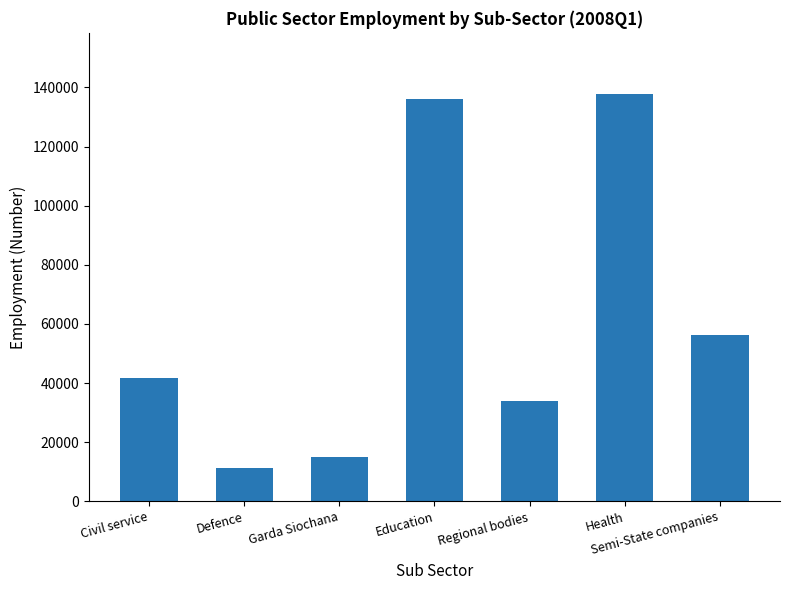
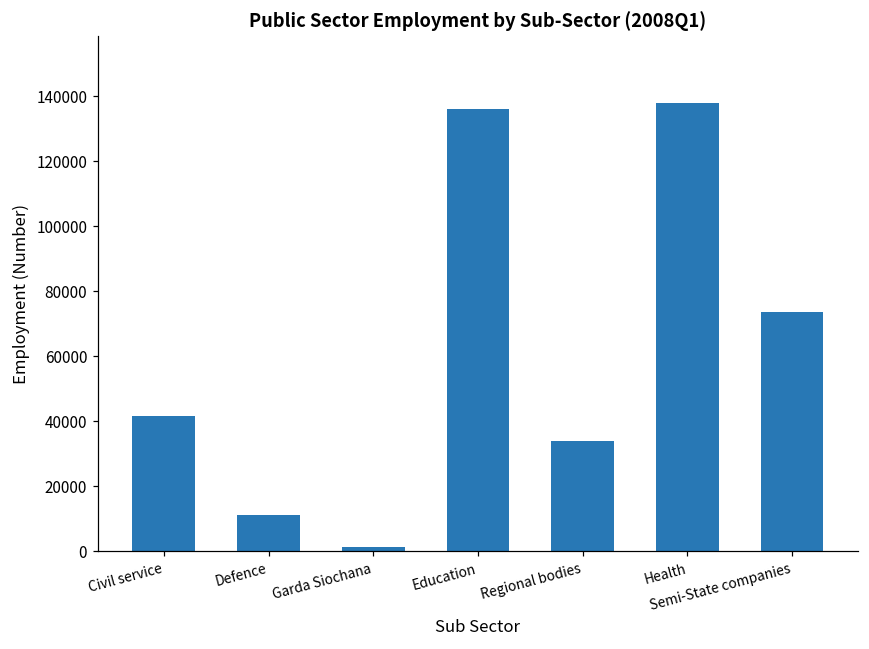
  {
    "Civil service": 42000,
    "Defence": 11000,
-   "Garda Siochana": 15000,
+   "Garda Siochana": 1000,
    "Education": 136000,
    "Regional bodies": 34000,
    "Health": 138000,
-   "Semi-State companies": 56000
+   "Semi-State companies": 74000
  }
